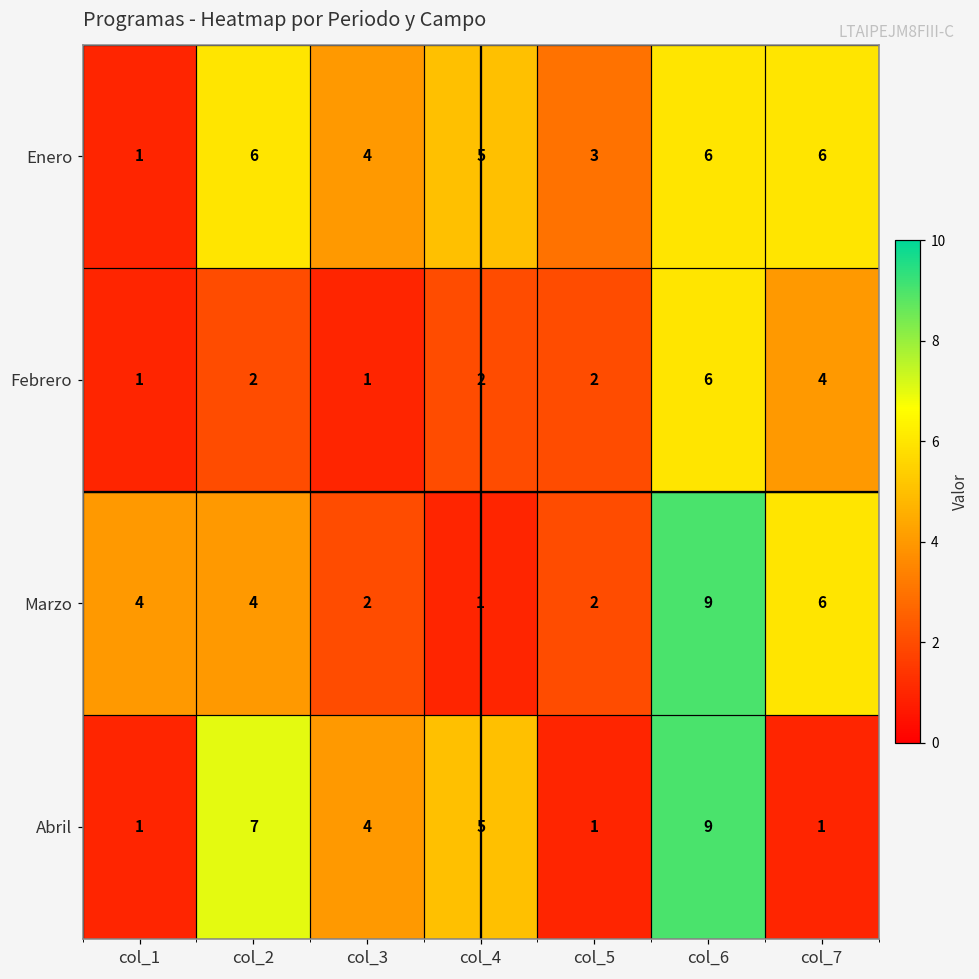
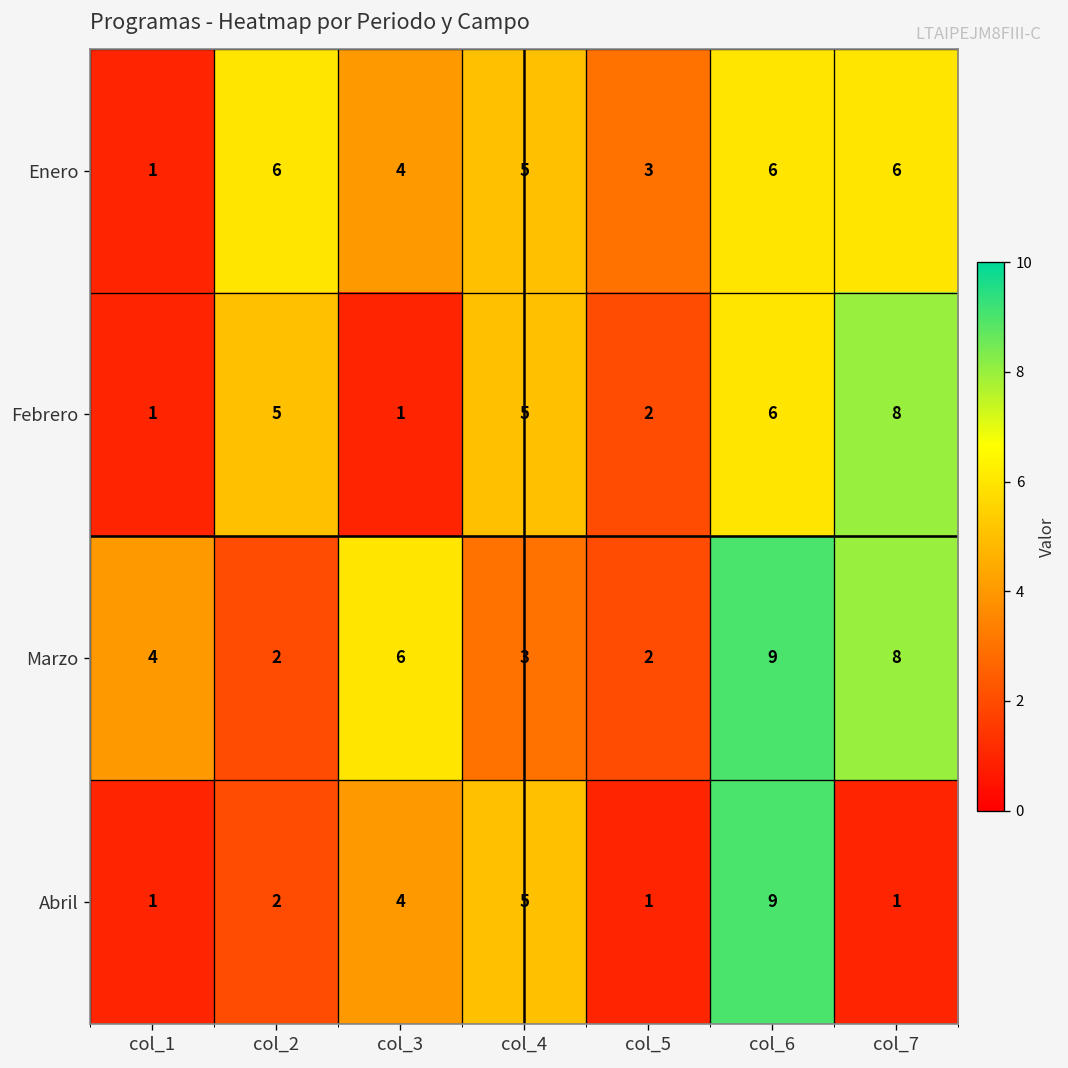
  {
    "Enero": {
      "col_1": 1,
      "col_2": 6,
      "col_3": 4,
      "col_4": 5,
      "col_5": 3,
      "col_6": 6,
      "col_7": 6
    },
    "Febrero": {
      "col_1": 1,
-     "col_2": 2,
+     "col_2": 5,
      "col_3": 1,
-     "col_4": 2,
+     "col_4": 5,
      "col_5": 2,
      "col_6": 6,
-     "col_7": 4
+     "col_7": 8
    },
    "Marzo": {
      "col_1": 4,
-     "col_2": 4,
-     "col_3": 2,
-     "col_4": 1,
+     "col_2": 2,
+     "col_3": 6,
+     "col_4": 3,
      "col_5": 2,
      "col_6": 9,
-     "col_7": 6
+     "col_7": 8
    },
    "Abril": {
      "col_1": 1,
-     "col_2": 7,
+     "col_2": 2,
      "col_3": 4,
      "col_4": 5,
      "col_5": 1,
      "col_6": 9,
      "col_7": 1
    }
  }
